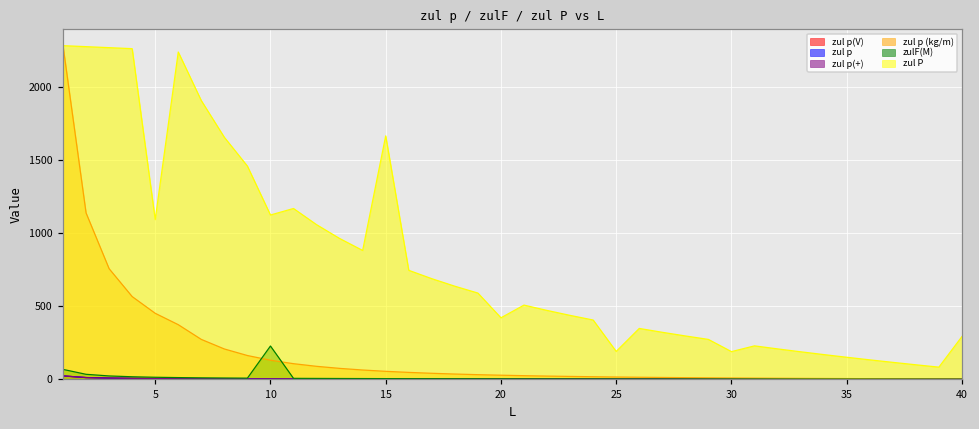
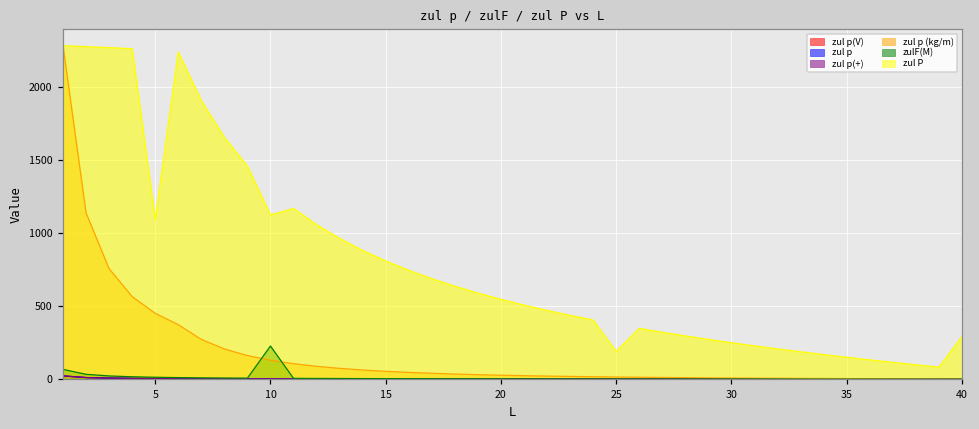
  {
    "zul p (kg/m)": {
      "5": 450,
      "10": 130,
      "15": 50,
      "20": 30
    },
    "zulF(M)": {
      "10": 230
    },
    "zul P": {
      "5": 1090,
      "10": 1120,
-     "15": 1670,
-     "20": 420,
+     "15": 810,
+     "20": 550,
      "25": 190,
-     "30": 190,
+     "30": 250,
      "35": 150,
      "40": 290
    }
  }
